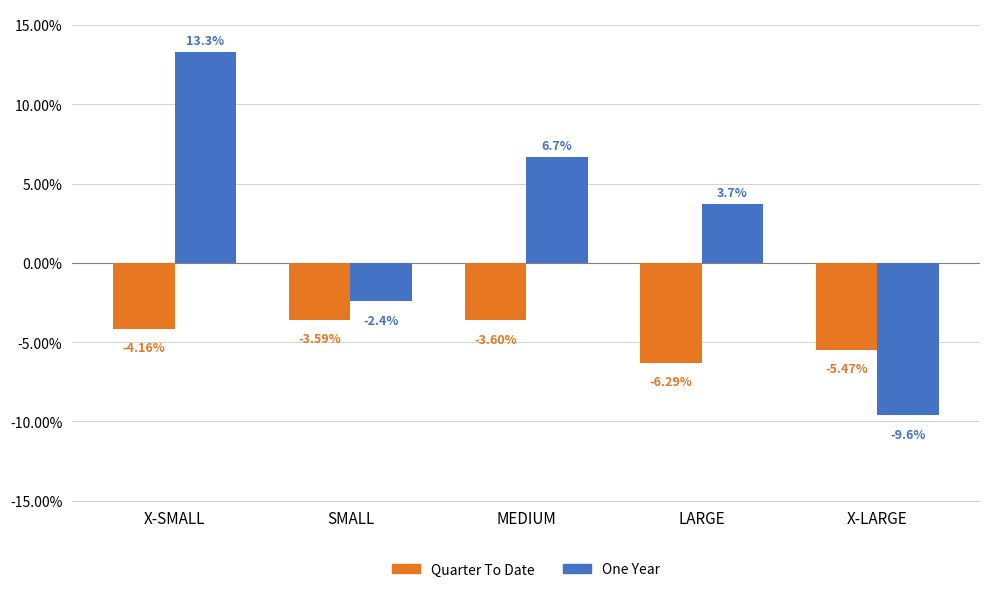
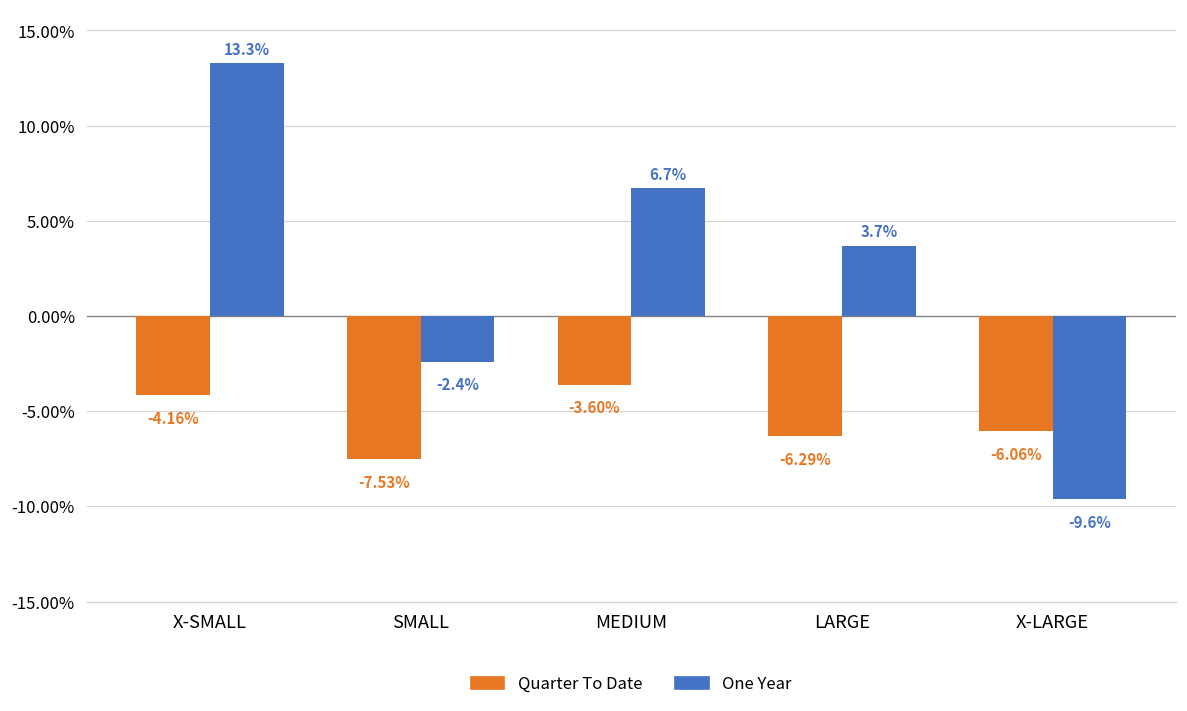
  {
    "Quarter To Date": {
      "X-SMALL": "-4.16%",
-     "SMALL": "-3.59%",
+     "SMALL": "-7.53%",
      "MEDIUM": "-3.60%",
      "LARGE": "-6.29%",
-     "X-LARGE": "-5.47%"
+     "X-LARGE": "-6.06%"
    },
    "One Year": {
      "X-SMALL": "13.3%",
      "SMALL": "-2.4%",
      "MEDIUM": "6.7%",
      "LARGE": "3.7%",
      "X-LARGE": "-9.6%"
    }
  }
